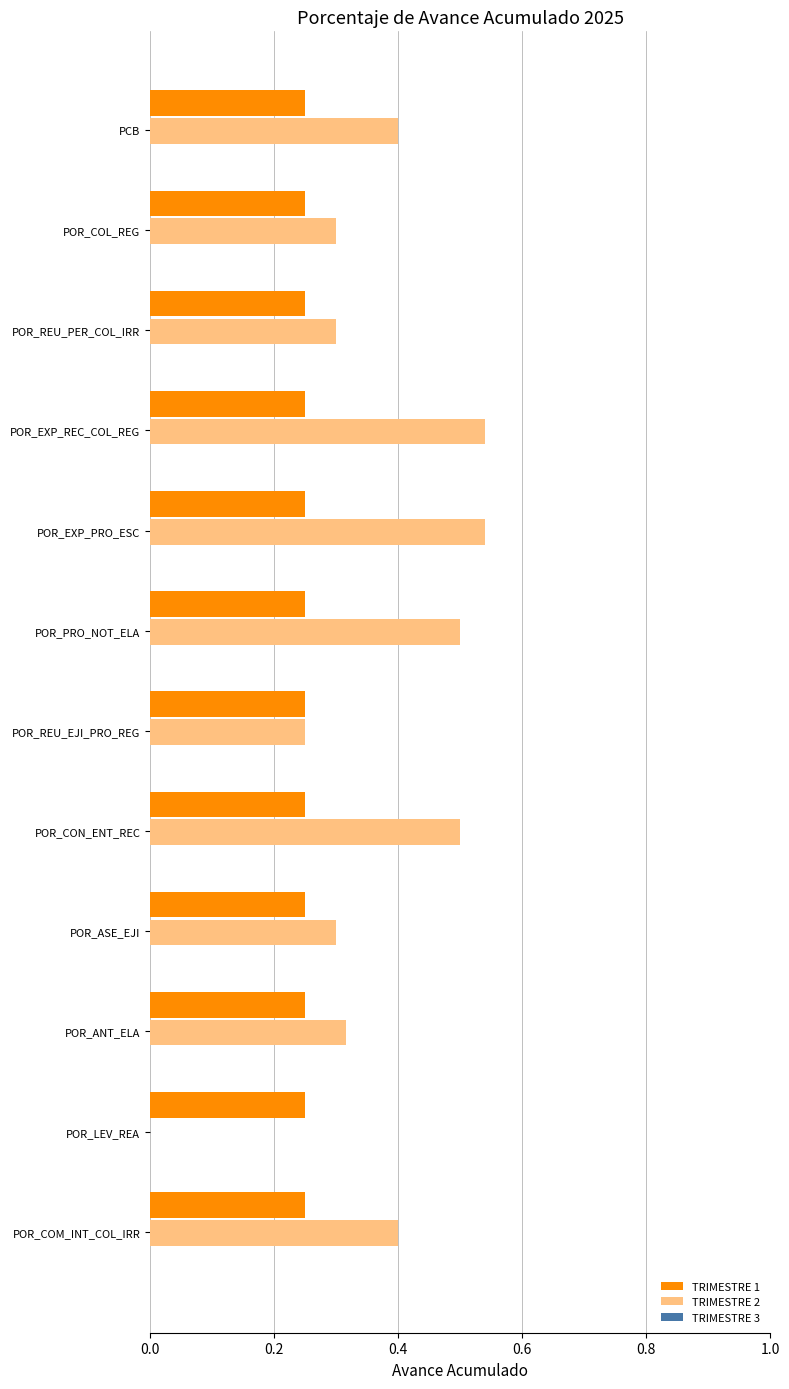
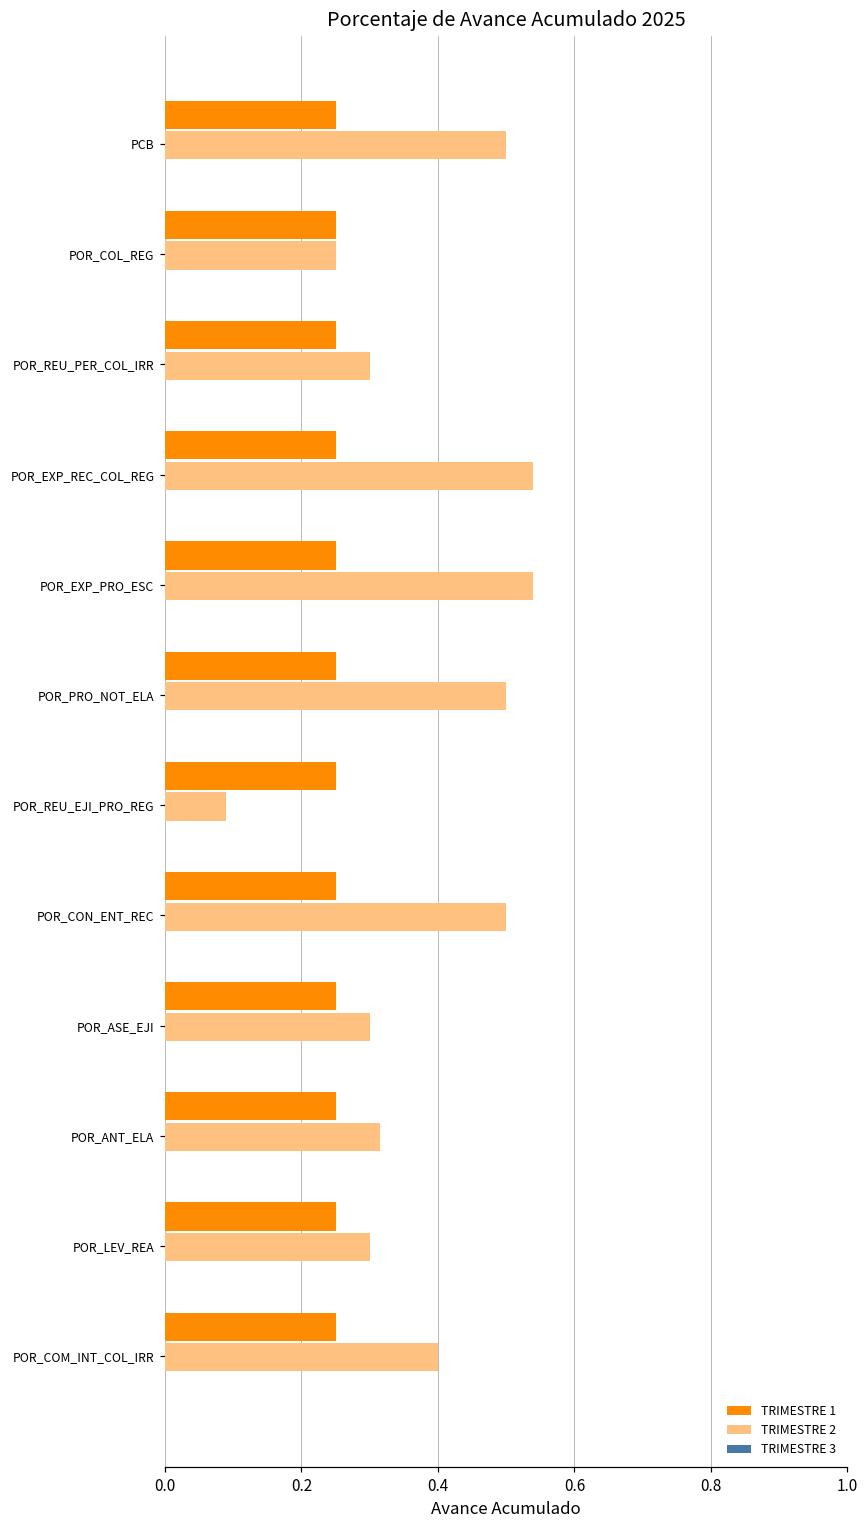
  {
    "TRIMESTRE 1": {
      "PCB": 0.25,
      "POR_COL_REG": 0.25,
      "POR_REU_PER_COL_IRR": 0.25,
      "POR_EXP_REC_COL_REG": 0.25,
      "POR_EXP_PRO_ESC": 0.25,
      "POR_PRO_NOT_ELA": 0.25,
      "POR_REU_EJI_PRO_REG": 0.25,
      "POR_CON_ENT_REC": 0.25,
      "POR_ASE_EJI": 0.25,
      "POR_ANT_ELA": 0.25,
      "POR_LEV_REA": 0.25,
      "POR_COM_INT_COL_IRR": 0.25
    },
    "TRIMESTRE 2": {
-     "PCB": 0.4,
-     "POR_COL_REG": 0.30,
+     "PCB": 0.5,
+     "POR_COL_REG": 0.25,
      "POR_REU_PER_COL_IRR": 0.30,
      "POR_EXP_REC_COL_REG": 0.54,
      "POR_EXP_PRO_ESC": 0.54,
      "POR_PRO_NOT_ELA": 0.50,
-     "POR_REU_EJI_PRO_REG": 0.25,
+     "POR_REU_EJI_PRO_REG": 0.09,
      "POR_CON_ENT_REC": 0.50,
      "POR_ASE_EJI": 0.30,
      "POR_ANT_ELA": 0.32,
-     "POR_LEV_REA": 0.0,
+     "POR_LEV_REA": 0.3,
      "POR_COM_INT_COL_IRR": 0.40
    },
    "TRIMESTRE 3": {
      "PCB": 0.00,
      "POR_COL_REG": 0.00,
      "POR_REU_PER_COL_IRR": 0.00,
      "POR_EXP_REC_COL_REG": 0.00,
      "POR_EXP_PRO_ESC": 0.00,
      "POR_PRO_NOT_ELA": 0.00,
      "POR_REU_EJI_PRO_REG": 0.00,
      "POR_CON_ENT_REC": 0.00,
      "POR_ASE_EJI": 0.00,
      "POR_ANT_ELA": 0.00,
      "POR_LEV_REA": 0.00,
      "POR_COM_INT_COL_IRR": 0.00
    }
  }
